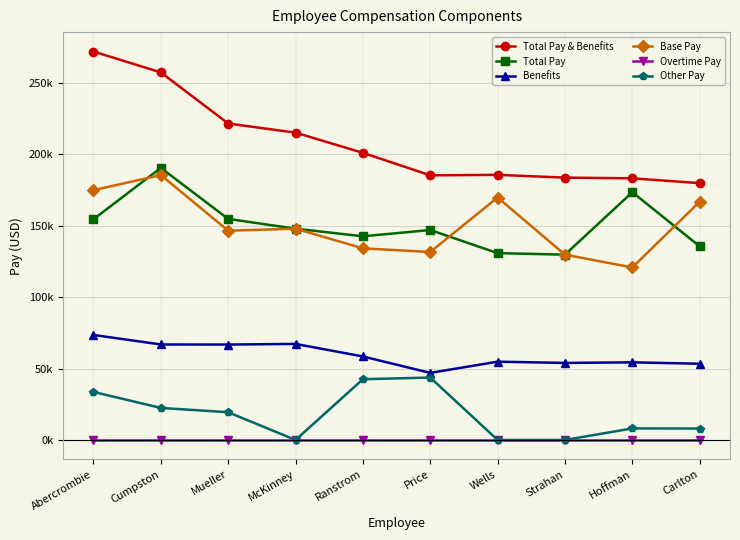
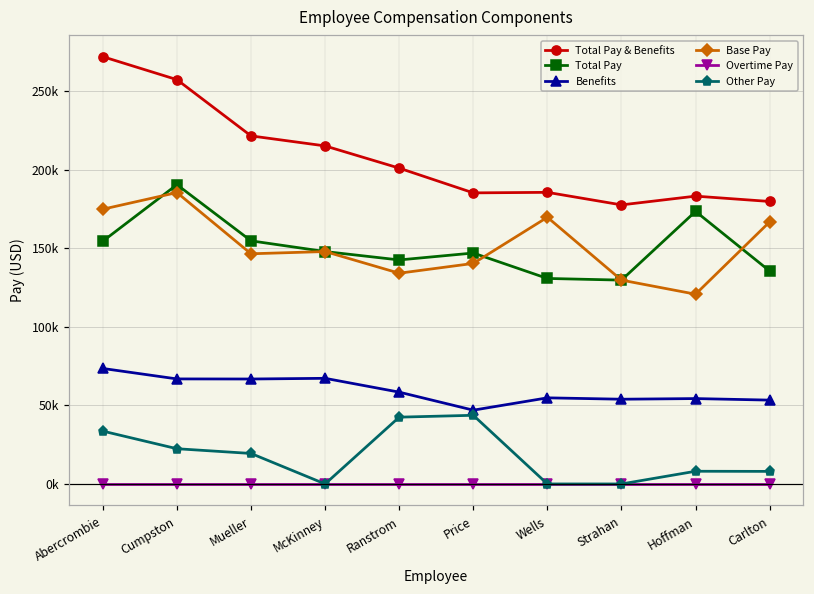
  {
    "Total Pay & Benefits": {
      "Abercrombie": 272000,
      "Cumpston": 257000,
      "Mueller": 222000,
      "McKinney": 215000,
      "Ranstrom": 201000,
      "Price": 185000,
      "Wells": 186000,
-     "Strahan": 184000,
+     "Strahan": 178000,
      "Hoffman": 183000,
      "Carlton": 180000
    },
    "Total Pay": {
      "Abercrombie": 155000,
      "Cumpston": 191000,
      "Mueller": 155000,
      "Ranstrom": 143000,
      "Price": 147000,
      "Wells": 131000,
      "Hoffman": 174000,
      "Carlton": 136000
    },
    "Benefits": {
      "Abercrombie": 74000,
      "Cumpston": 67000,
      "Mueller": 67000,
      "McKinney": 67000,
      "Ranstrom": 58000,
      "Price": 47000,
      "Wells": 55000,
      "Strahan": 54000,
      "Hoffman": 54000,
      "Carlton": 53000
    },
    "Base Pay": {
      "Abercrombie": 175000,
      "Cumpston": 186000,
      "Mueller": 147000,
      "Ranstrom": 134000,
-     "Price": 132000,
+     "Price": 140000,
      "Wells": 170000,
      "Hoffman": 121000,
      "Carlton": 167000
    },
    "Overtime Pay": {
      "Abercrombie": 0,
      "Cumpston": 0,
      "Mueller": 0,
      "Ranstrom": 0,
      "Price": 0,
      "Hoffman": 0,
      "Carlton": 0
    },
    "Other Pay": {
      "Abercrombie": 34000,
      "Cumpston": 22000,
      "Mueller": 19000,
      "Ranstrom": 43000,
      "Price": 44000,
      "Hoffman": 8000,
      "Carlton": 8000
    }
  }
